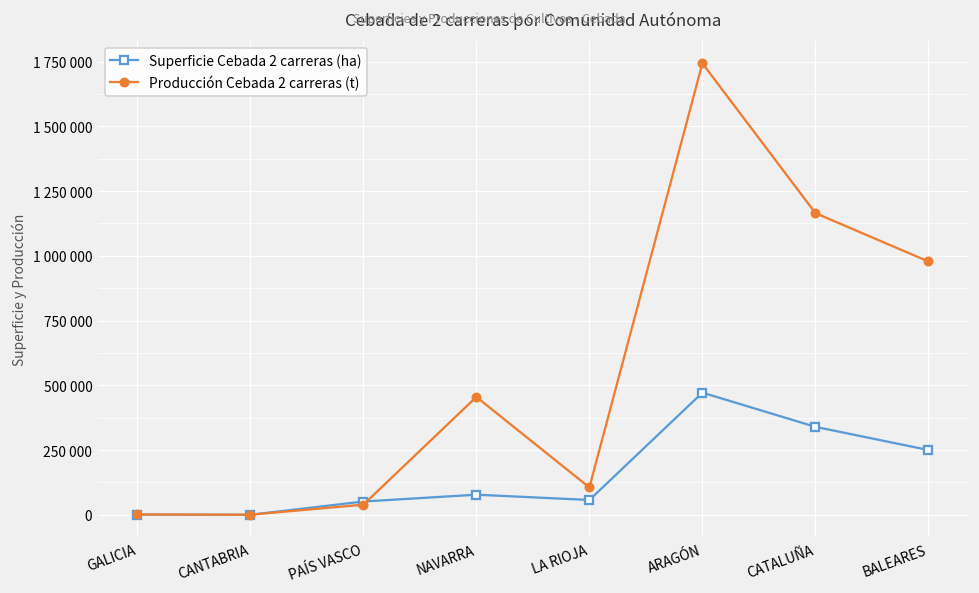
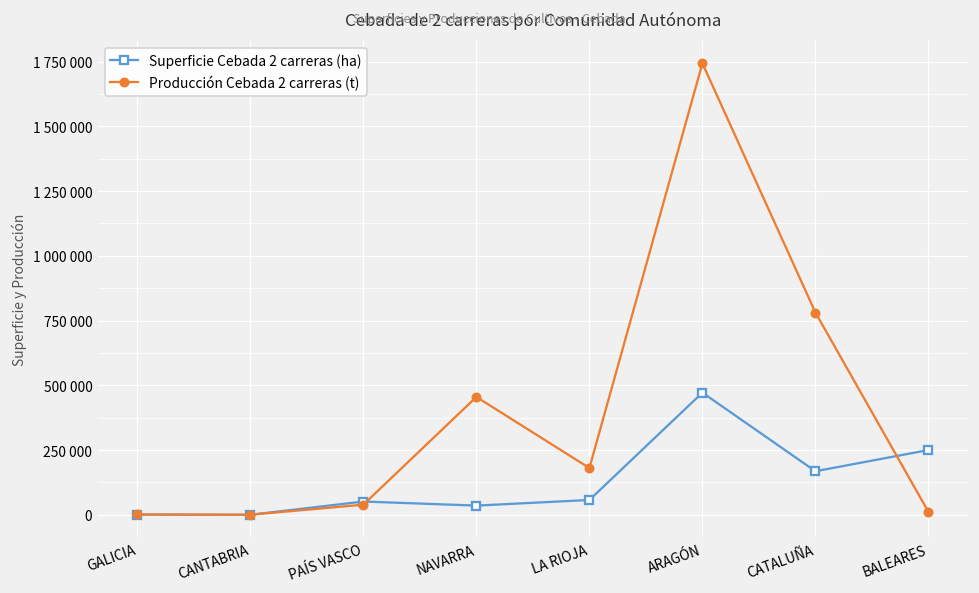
  {
    "Superficie Cebada 2 carreras (ha)": {
      "PAÍS VASCO": 50000,
-     "NAVARRA": 80000,
+     "NAVARRA": 40000,
      "LA RIOJA": 60000,
      "ARAGÓN": 470000,
-     "CATALUÑA": 340000,
+     "CATALUÑA": 170000,
      "BALEARES": 250000
    },
    "Producción Cebada 2 carreras (t)": {
      "PAÍS VASCO": 40000,
      "NAVARRA": 460000,
-     "LA RIOJA": 110000,
+     "LA RIOJA": 180000,
      "ARAGÓN": 1740000,
-     "CATALUÑA": 1160000,
-     "BALEARES": 980000
+     "CATALUÑA": 780000,
+     "BALEARES": 10000
    }
  }
